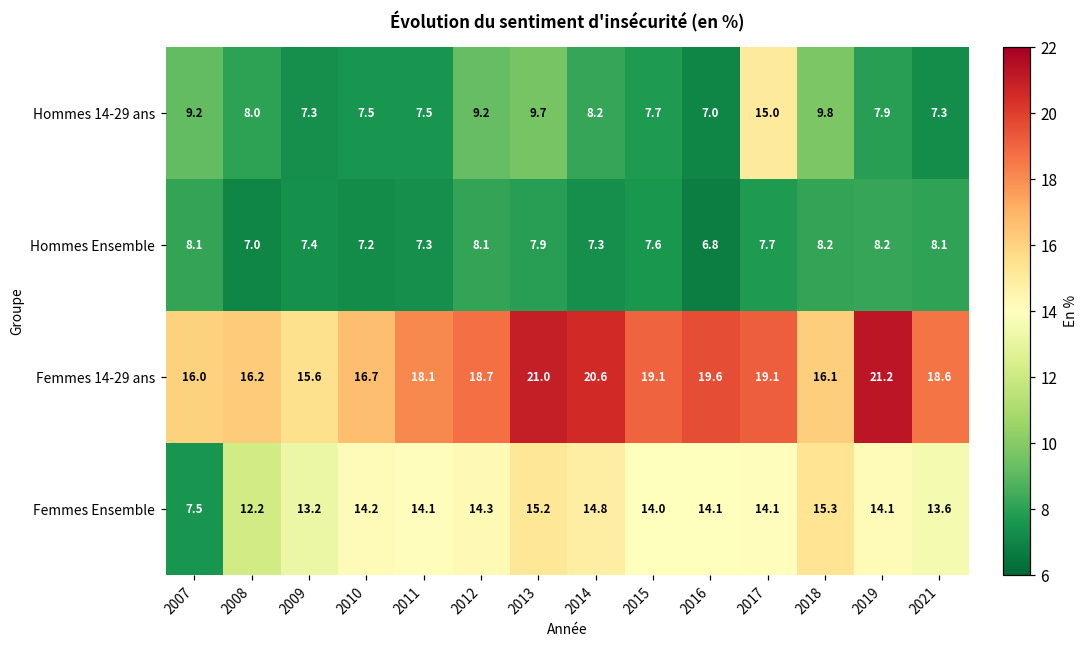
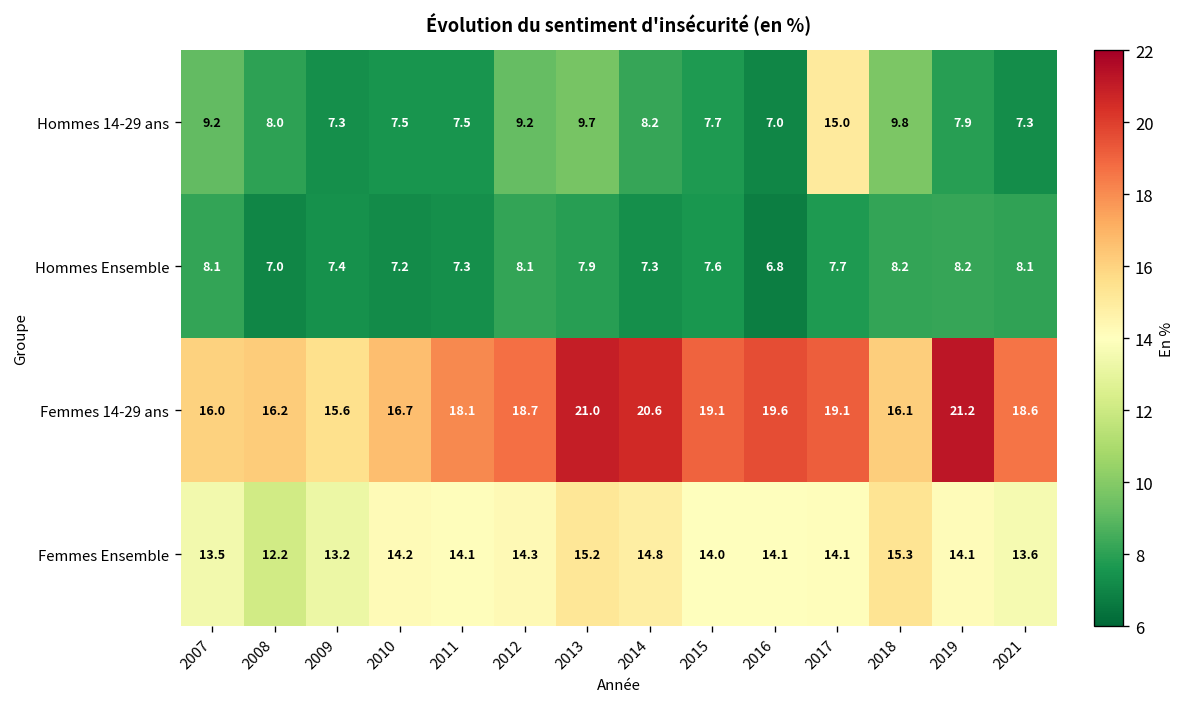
  {
    "Hommes 14-29 ans": {
      "2007": 9.2,
      "2008": 8.0,
      "2009": 7.3,
      "2010": 7.5,
      "2011": 7.5,
      "2012": 9.2,
      "2013": 9.7,
      "2014": 8.2,
      "2015": 7.7,
      "2016": 7.0,
      "2017": 15.0,
      "2018": 9.8,
      "2019": 7.9,
      "2021": 7.3
    },
    "Hommes Ensemble": {
      "2007": 8.1,
      "2008": 7.0,
      "2009": 7.4,
      "2010": 7.2,
      "2011": 7.3,
      "2012": 8.1,
      "2013": 7.9,
      "2014": 7.3,
      "2015": 7.6,
      "2016": 6.8,
      "2017": 7.7,
      "2018": 8.2,
      "2019": 8.2,
      "2021": 8.1
    },
    "Femmes 14-29 ans": {
      "2007": 16.0,
      "2008": 16.2,
      "2009": 15.6,
      "2010": 16.7,
      "2011": 18.1,
      "2012": 18.7,
      "2013": 21.0,
      "2014": 20.6,
      "2015": 19.1,
      "2016": 19.6,
      "2017": 19.1,
      "2018": 16.1,
      "2019": 21.2,
      "2021": 18.6
    },
    "Femmes Ensemble": {
-     "2007": 7.5,
+     "2007": 13.5,
      "2008": 12.2,
      "2009": 13.2,
      "2010": 14.2,
      "2011": 14.1,
      "2012": 14.3,
      "2013": 15.2,
      "2014": 14.8,
      "2015": 14.0,
      "2016": 14.1,
      "2017": 14.1,
      "2018": 15.3,
      "2019": 14.1,
      "2021": 13.6
    }
  }
